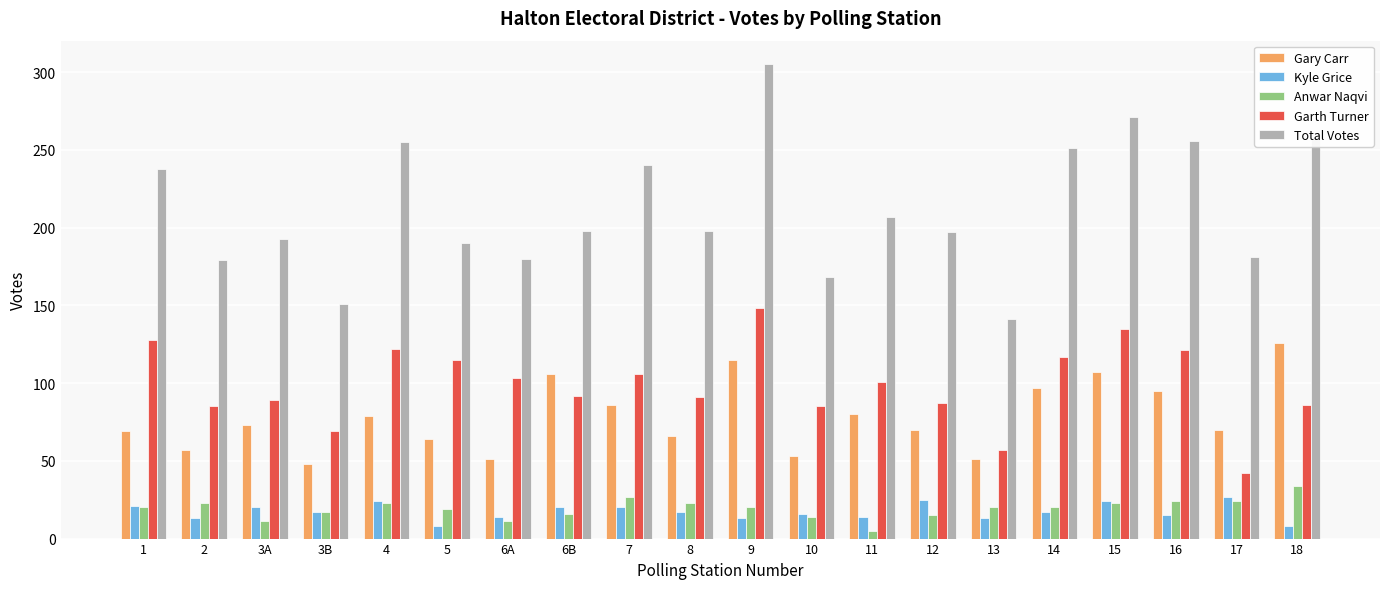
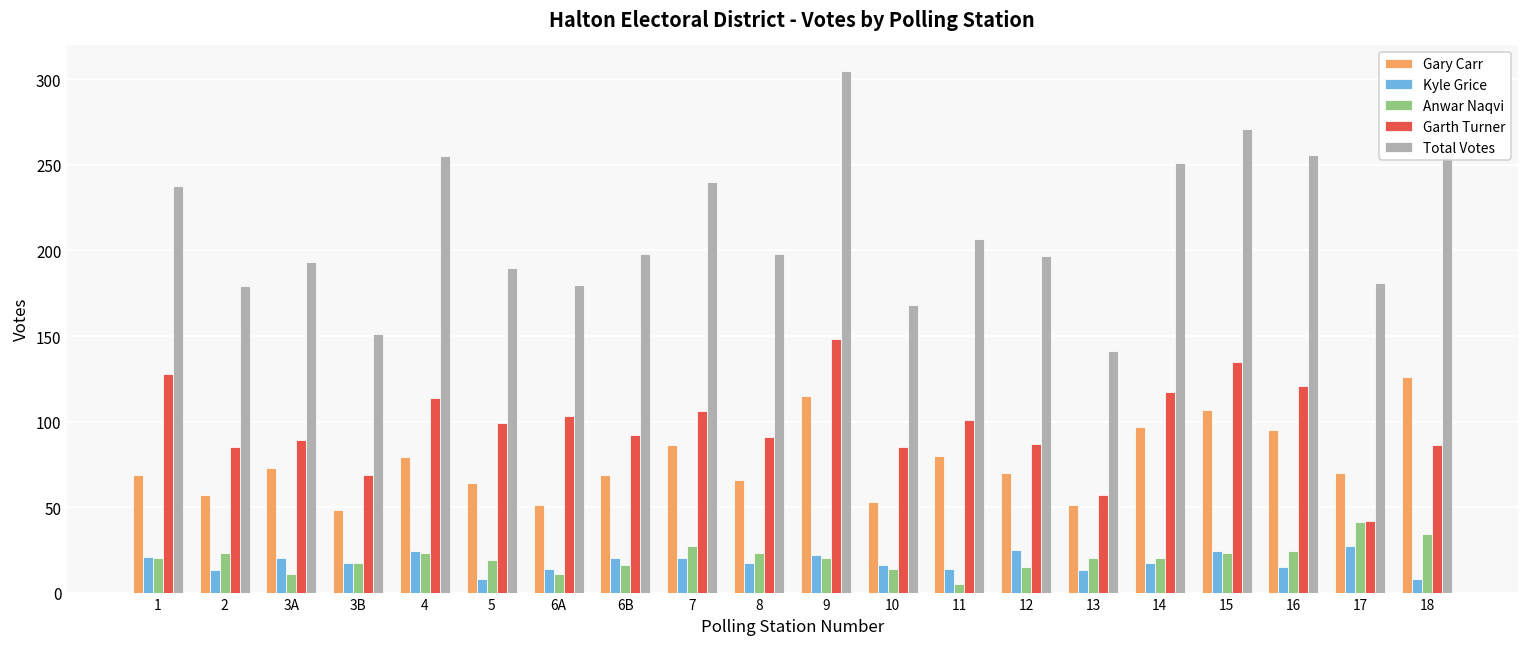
  {
    "Gary Carr": {
      "1": 69,
      "2": 57,
      "3A": 73,
      "3B": 48,
      "4": 79,
      "5": 64,
      "6A": 51,
-     "6B": 106,
+     "6B": 69,
      "7": 86,
      "8": 66,
      "9": 115,
      "10": 53,
      "11": 80,
      "12": 70,
      "13": 51,
      "14": 97,
      "15": 107,
      "16": 95,
      "17": 70,
      "18": 126
    },
    "Kyle Grice": {
      "1": 21,
      "2": 13,
      "3A": 20,
      "3B": 17,
      "4": 24,
      "5": 8,
      "6A": 14,
      "6B": 20,
      "7": 20,
      "8": 17,
-     "9": 13,
+     "9": 22,
      "10": 16,
      "11": 14,
      "12": 25,
      "13": 13,
      "14": 17,
      "15": 24,
      "16": 15,
      "17": 27,
      "18": 8
    },
    "Anwar Naqvi": {
      "1": 20,
      "2": 23,
      "3A": 11,
      "3B": 17,
      "4": 23,
      "5": 19,
      "6A": 11,
      "6B": 16,
      "7": 27,
      "8": 23,
      "9": 20,
      "10": 14,
      "11": 5,
      "12": 15,
      "13": 20,
      "14": 20,
      "15": 23,
      "16": 24,
-     "17": 24,
+     "17": 41,
      "18": 34
    },
    "Garth Turner": {
      "1": 128,
      "2": 85,
      "3A": 89,
      "3B": 69,
-     "4": 122,
-     "5": 115,
+     "4": 114,
+     "5": 99,
      "6A": 103,
      "6B": 92,
      "7": 106,
      "8": 91,
      "9": 148,
      "10": 85,
      "11": 101,
      "12": 87,
      "13": 57,
      "14": 117,
      "15": 135,
      "16": 121,
      "17": 42,
      "18": 86
    },
    "Total Votes": {
      "1": 238,
      "2": 179,
      "3A": 193,
      "3B": 151,
      "4": 255,
      "5": 190,
      "6A": 180,
      "6B": 198,
      "7": 240,
      "8": 198,
      "9": 305,
      "10": 168,
      "11": 207,
      "12": 197,
      "13": 141,
      "14": 251,
      "15": 271,
      "16": 256,
      "17": 181
    }
  }
